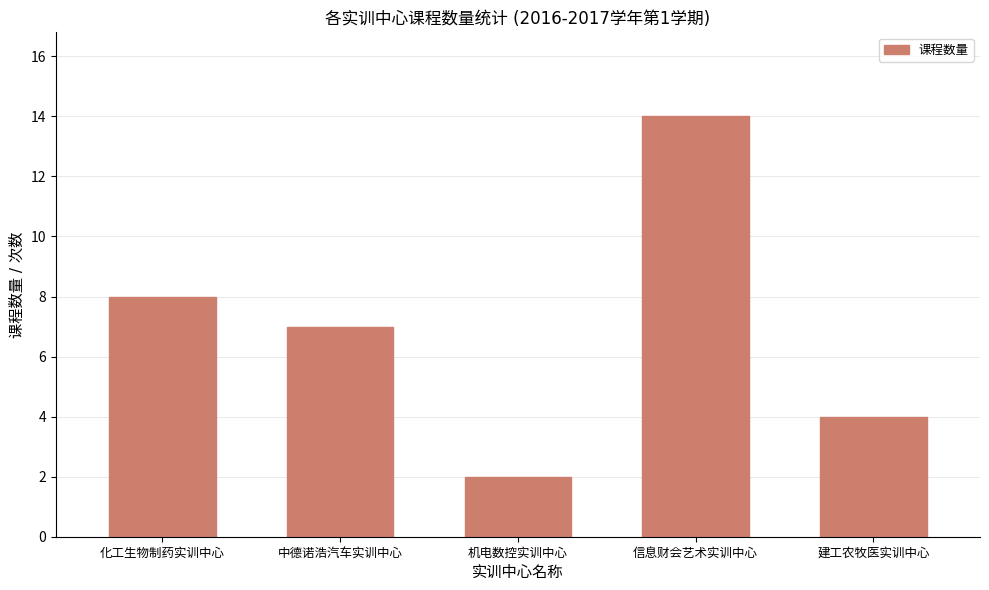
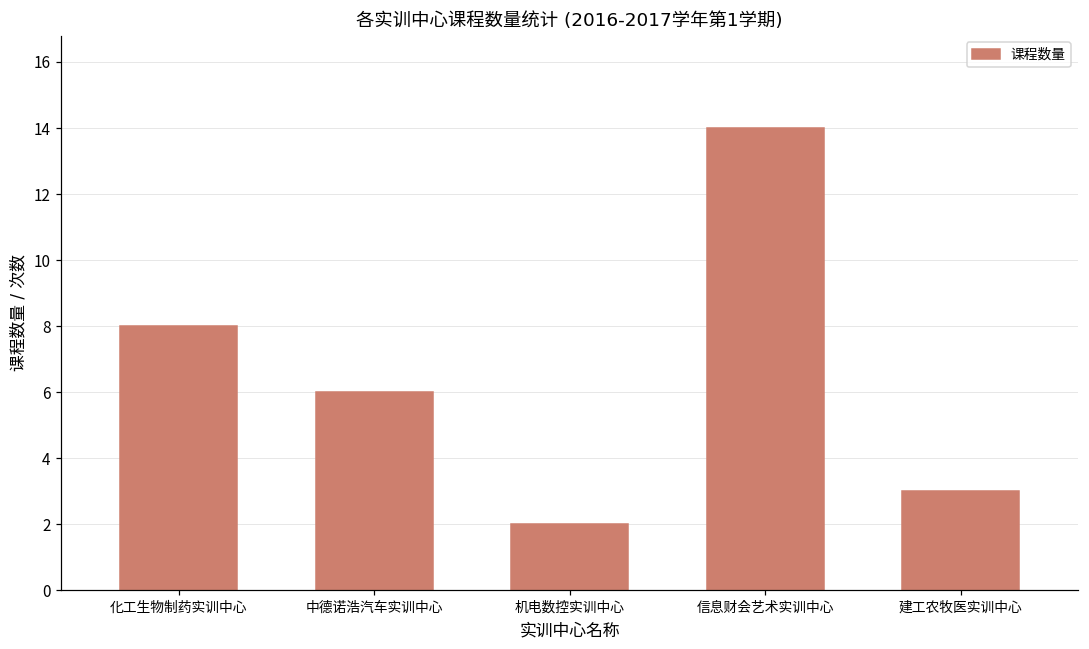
  {
    "化工生物制药实训中心": 8,
-   "中德诺浩汽车实训中心": 7,
+   "中德诺浩汽车实训中心": 6,
    "机电数控实训中心": 2,
    "信息财会艺术实训中心": 14,
-   "建工农牧医实训中心": 4
+   "建工农牧医实训中心": 3
  }
